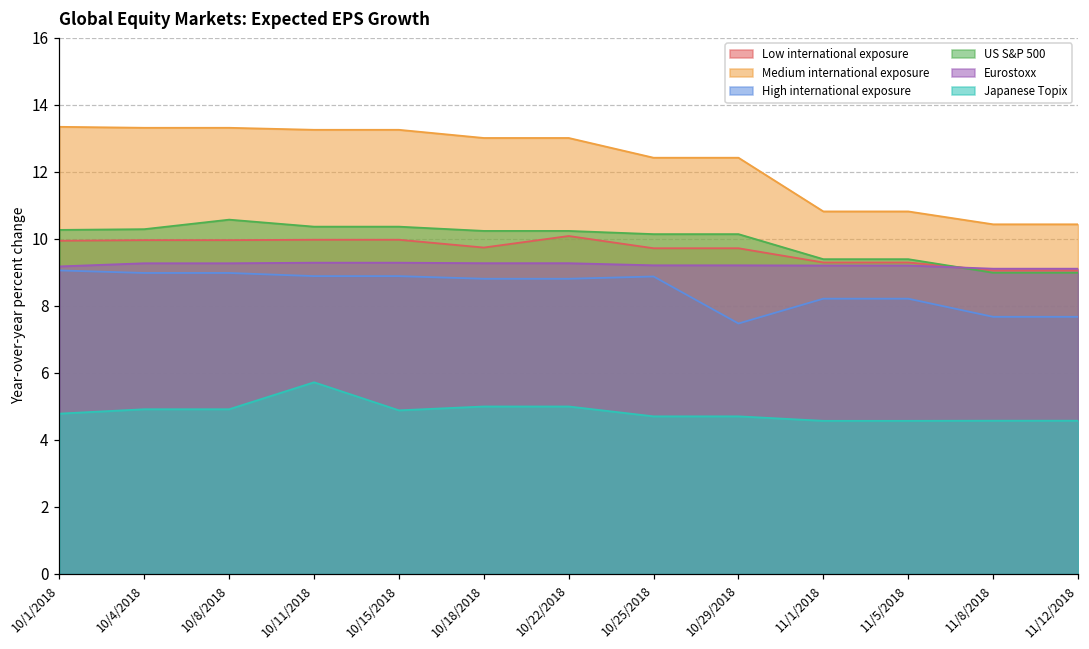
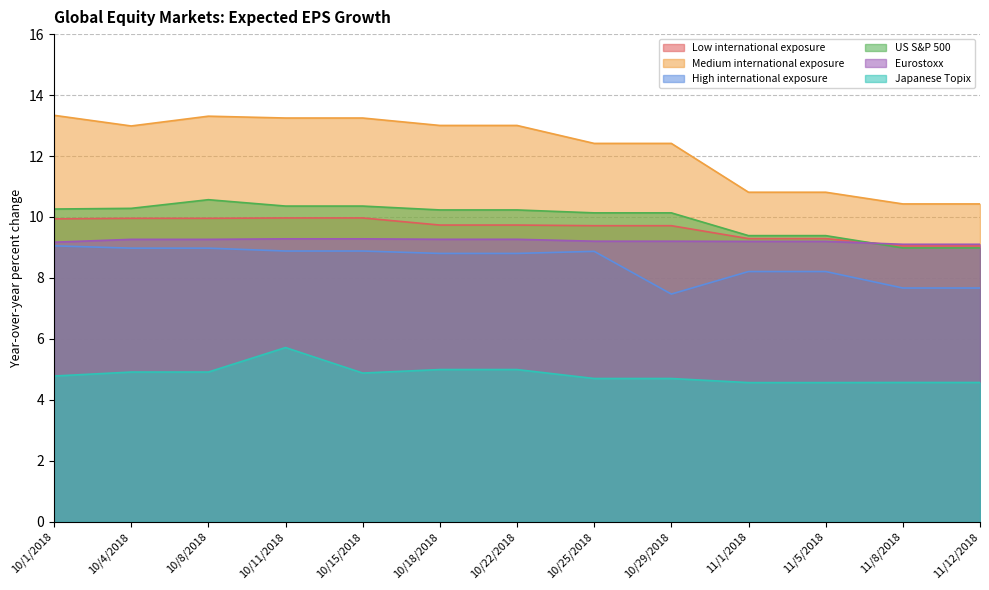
  {
    "Low international exposure": {
      "10/1/2018": 9.9,
      "10/4/2018": 10.0,
      "10/8/2018": 10.0,
      "10/11/2018": 10.0,
      "10/15/2018": 10.0,
      "10/18/2018": 9.7,
-     "10/22/2018": 10.1,
+     "10/22/2018": 9.7,
      "10/25/2018": 9.7,
      "10/29/2018": 9.7,
      "11/1/2018": 9.3,
      "11/5/2018": 9.3
    },
    "Medium international exposure": {
      "10/1/2018": 13.3,
-     "10/4/2018": 13.3,
+     "10/4/2018": 13.0,
      "10/8/2018": 13.3,
      "10/11/2018": 13.2,
      "10/15/2018": 13.2,
      "10/18/2018": 13.0,
      "10/22/2018": 13.0,
      "10/25/2018": 12.4,
      "10/29/2018": 12.4,
      "11/1/2018": 10.8,
      "11/5/2018": 10.8,
      "11/8/2018": 10.4,
      "11/12/2018": 10.4
    },
    "High international exposure": {
      "10/1/2018": 9.1,
      "10/4/2018": 9.0,
      "10/8/2018": 9.0,
      "10/11/2018": 8.9,
      "10/15/2018": 8.9,
      "10/18/2018": 8.8,
      "10/22/2018": 8.8,
      "10/25/2018": 8.9,
      "10/29/2018": 7.5,
      "11/1/2018": 8.2,
      "11/5/2018": 8.2,
      "11/8/2018": 7.7,
      "11/12/2018": 7.7
    },
    "US S&P 500": {
      "10/1/2018": 10.3,
      "10/4/2018": 10.3,
      "10/8/2018": 10.6,
      "10/11/2018": 10.4,
      "10/15/2018": 10.4,
      "10/18/2018": 10.2,
      "10/22/2018": 10.2,
      "10/25/2018": 10.1,
      "10/29/2018": 10.1,
      "11/1/2018": 9.4,
      "11/5/2018": 9.4
    },
    "Eurostoxx": {
      "10/1/2018": 9.2,
      "10/4/2018": 9.3,
      "10/8/2018": 9.3,
      "10/11/2018": 9.3,
      "10/15/2018": 9.3,
      "10/18/2018": 9.3,
      "10/22/2018": 9.3,
      "10/25/2018": 9.2,
      "10/29/2018": 9.2,
      "11/1/2018": 9.2,
      "11/5/2018": 9.2
    },
    "Japanese Topix": {
      "10/1/2018": 4.8,
      "10/4/2018": 4.9,
      "10/8/2018": 4.9,
      "10/11/2018": 5.7,
      "10/15/2018": 4.9,
      "10/18/2018": 5.0,
      "10/22/2018": 5.0,
      "10/25/2018": 4.7,
      "10/29/2018": 4.7,
      "11/1/2018": 4.6,
      "11/5/2018": 4.6,
      "11/8/2018": 4.6,
      "11/12/2018": 4.6
    }
  }
